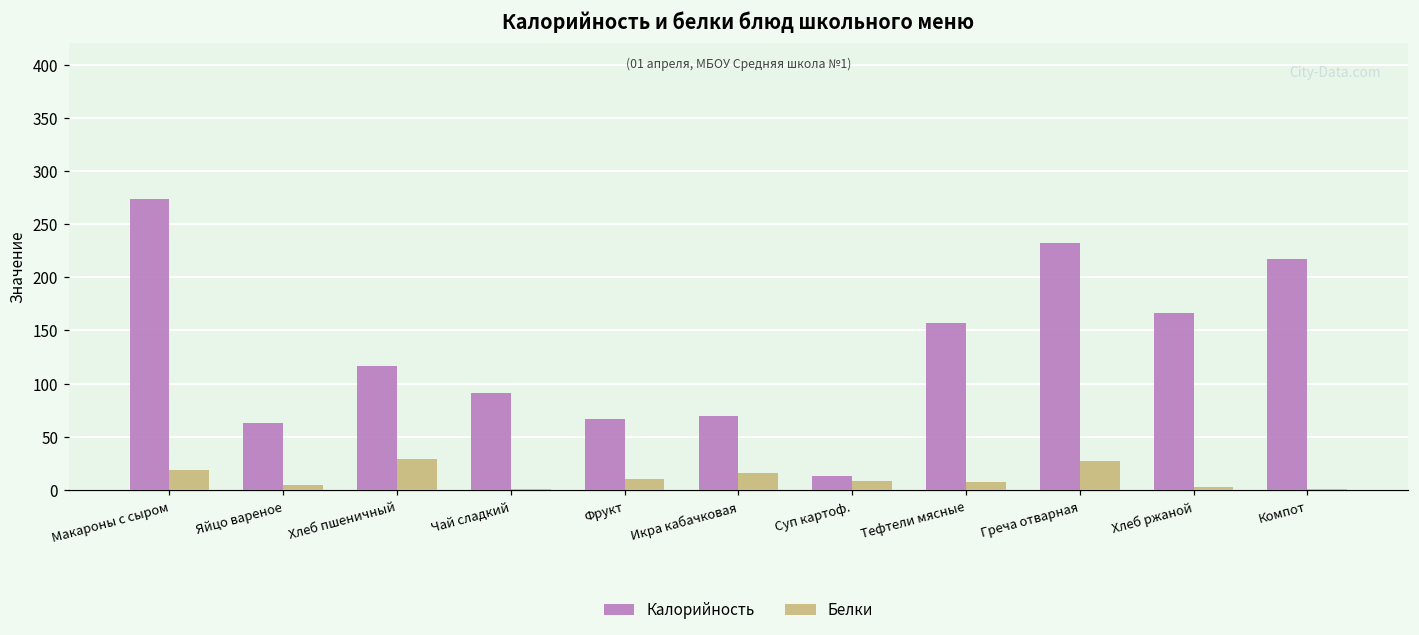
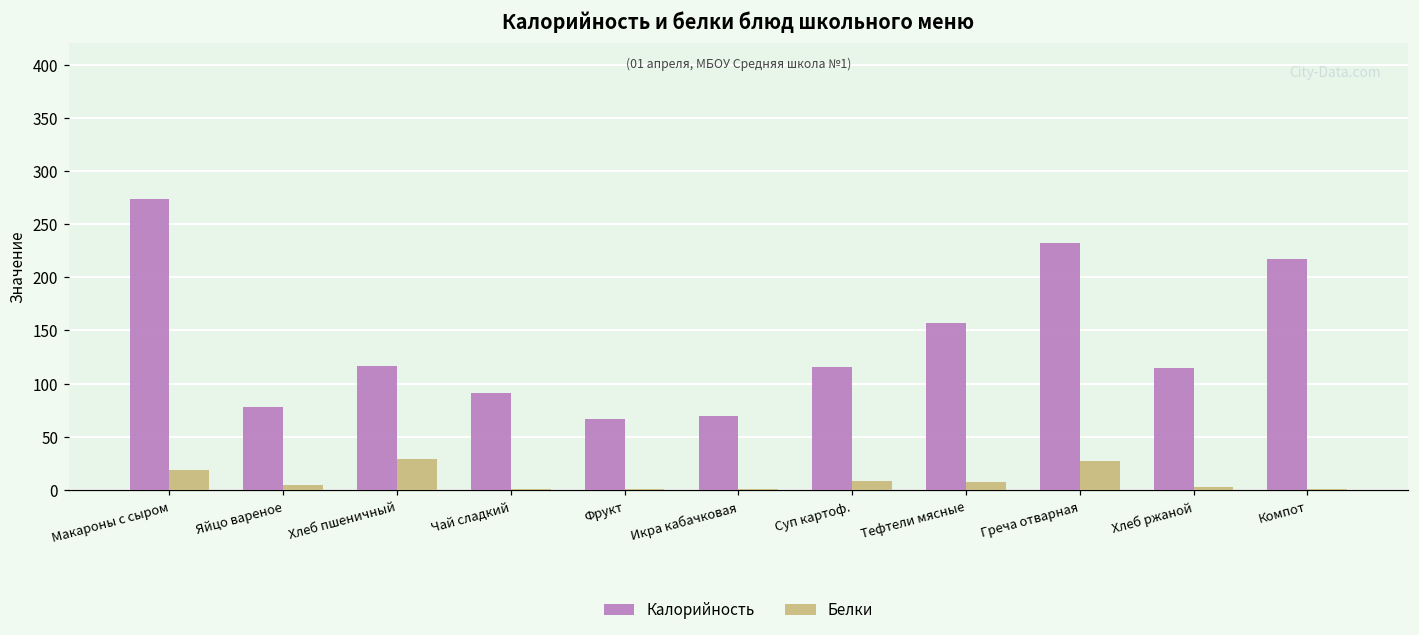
  {
    "Калорийность": {
      "Макароны с сыром": 270,
-     "Яйцо вареное": 60,
+     "Яйцо вареное": 80,
      "Хлеб пшеничный": 120,
      "Чай сладкий": 90,
      "Фрукт": 70,
      "Икра кабачковая": 70,
-     "Суп картоф.": 10,
+     "Суп картоф.": 120,
      "Тефтели мясные": 160,
      "Греча отварная": 230,
-     "Хлеб ржаной": 170,
+     "Хлеб ржаной": 110,
      "Компот": 220
    },
    "Белки": {
      "Макароны с сыром": 20,
      "Яйцо вареное": 10,
      "Хлеб пшеничный": 30,
-     "Фрукт": 10,
-     "Икра кабачковая": 20,
+     "Фрукт": 0,
+     "Икра кабачковая": 0,
      "Суп картоф.": 10,
      "Тефтели мясные": 10,
      "Греча отварная": 30,
      "Хлеб ржаной": 0
    }
  }
